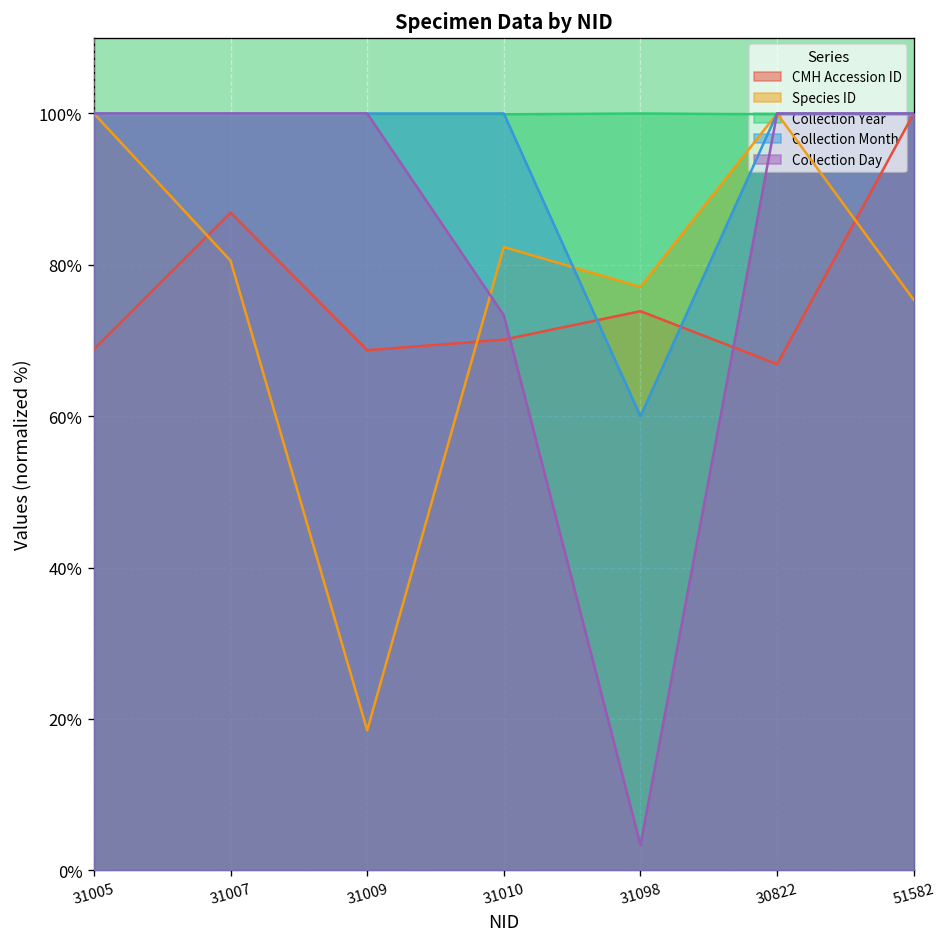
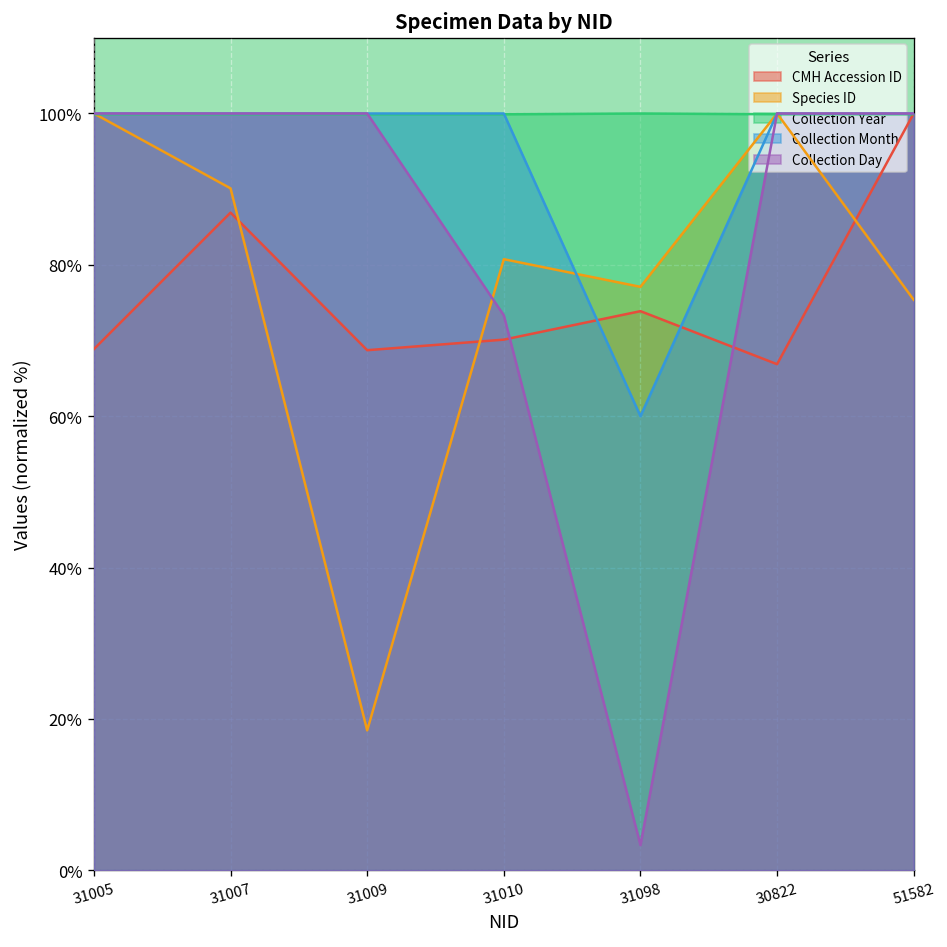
  {
    "CMH Accession ID": {
      "31005": "69%",
      "31007": "87%",
      "31009": "69%",
      "31010": "70%",
      "31098": "74%",
      "30822": "67%"
    },
    "Species ID": {
-     "31007": "81%",
+     "31007": "90%",
      "31009": "18%",
-     "31010": "82%",
+     "31010": "81%",
      "31098": "77%",
      "51582": "75%"
    },
    "Collection Year": {
      "31098": "100%"
    },
    "Collection Month": {
      "31098": "60%"
    },
    "Collection Day": {
      "31010": "73%",
      "31098": "3%"
    }
  }
